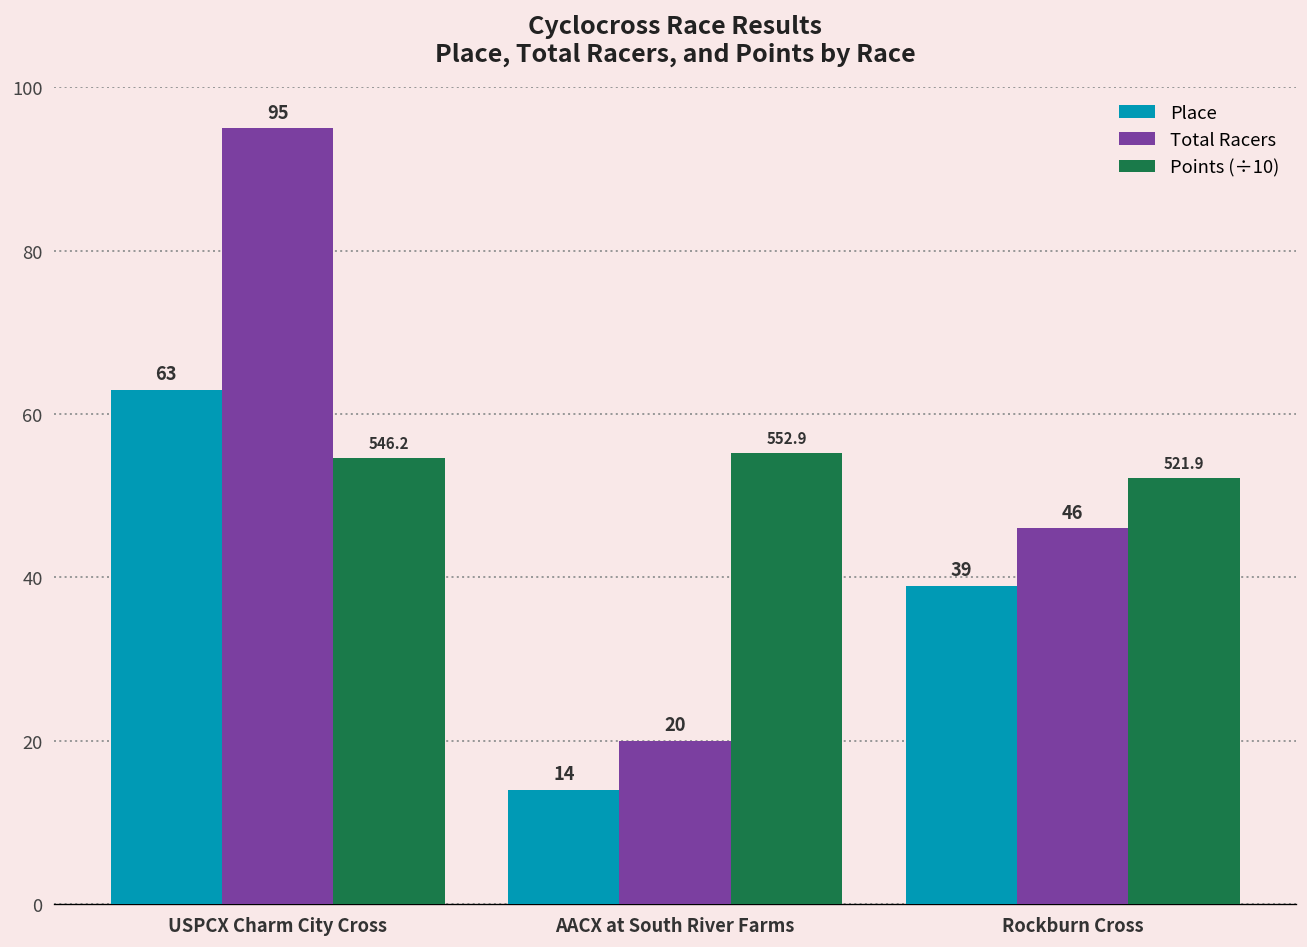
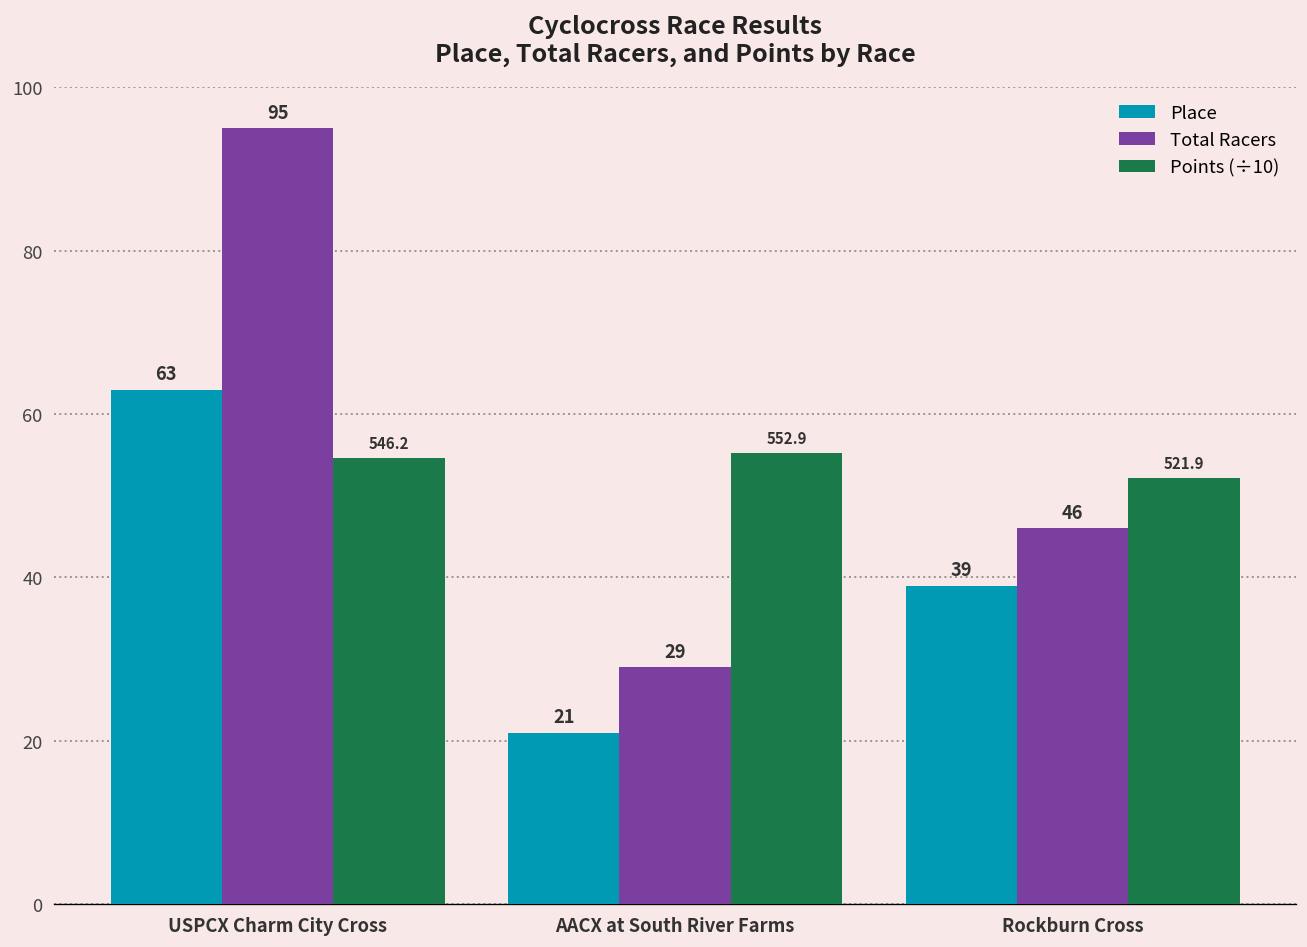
  {
    "Place": {
      "USPCX Charm City Cross": 63,
-     "AACX at South River Farms": 14,
+     "AACX at South River Farms": 21,
      "Rockburn Cross": 39
    },
    "Total Racers": {
      "USPCX Charm City Cross": 95,
-     "AACX at South River Farms": 20,
+     "AACX at South River Farms": 29,
      "Rockburn Cross": 46
    }
  }
